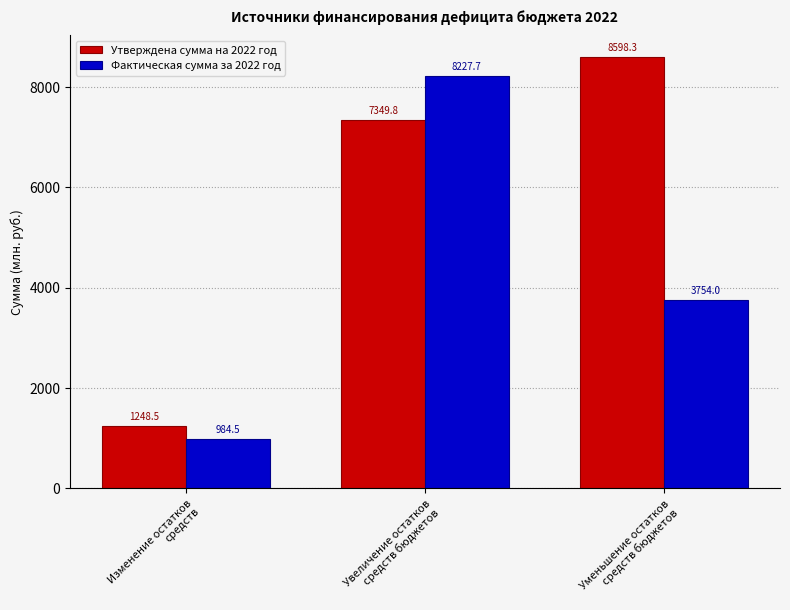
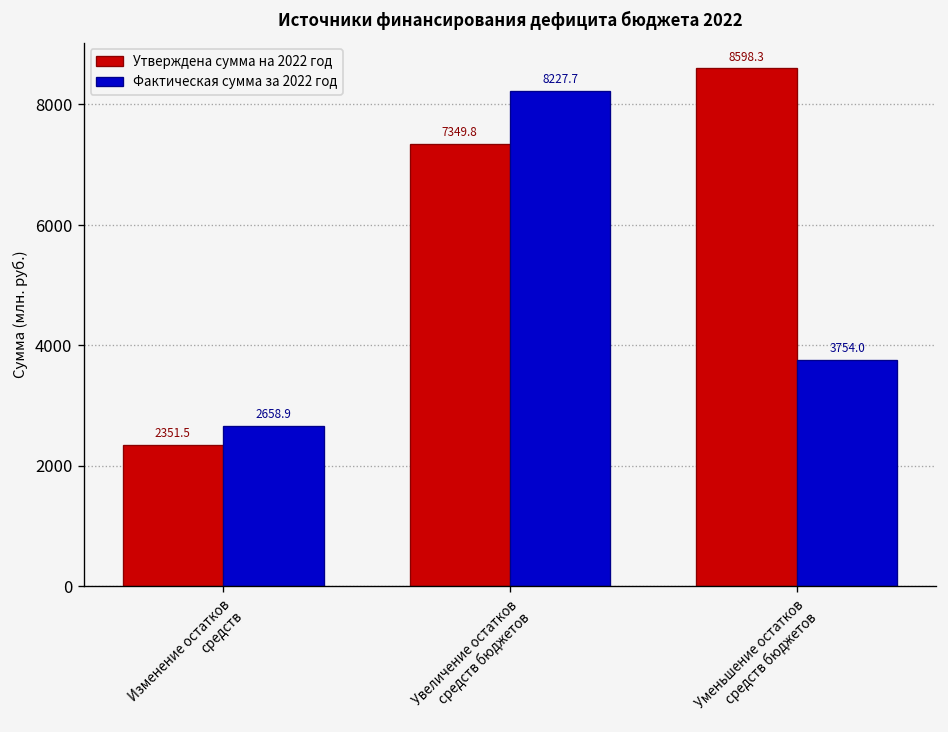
  {
    "Утверждена сумма на 2022 год": {
-     "Изменение остатков средств": 1248.5,
+     "Изменение остатков средств": 2351.5,
      "Увеличение остатков средств бюджетов": 7349.8,
      "Уменьшение остатков средств бюджетов": 8598.3
    },
    "Фактическая сумма за 2022 год": {
-     "Изменение остатков средств": 984.5,
+     "Изменение остатков средств": 2658.9,
      "Увеличение остатков средств бюджетов": 8227.7,
      "Уменьшение остатков средств бюджетов": 3754.0
    }
  }
